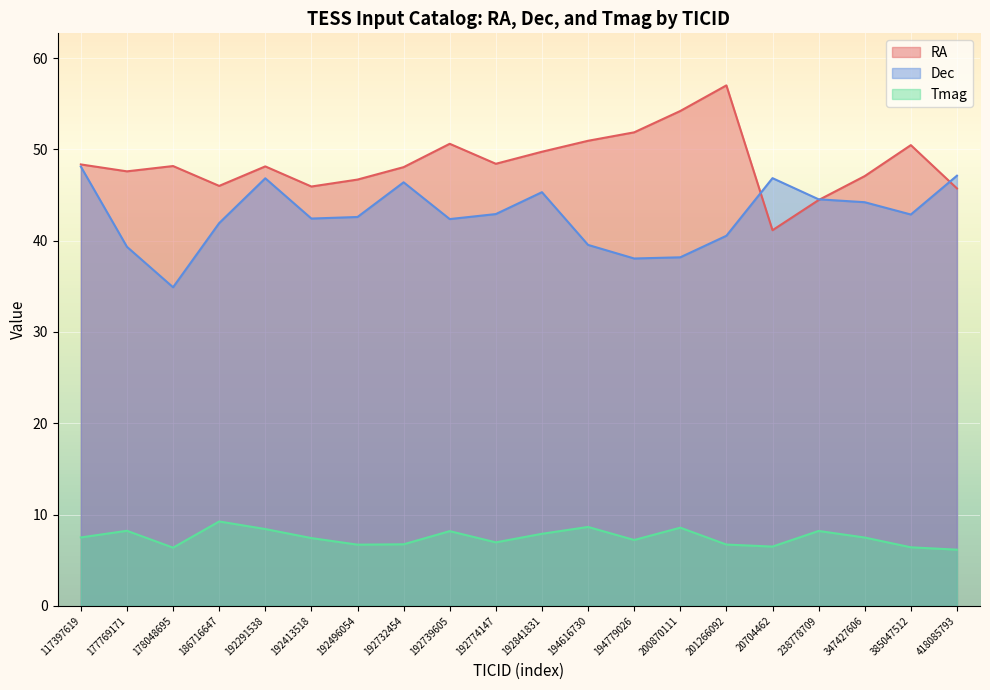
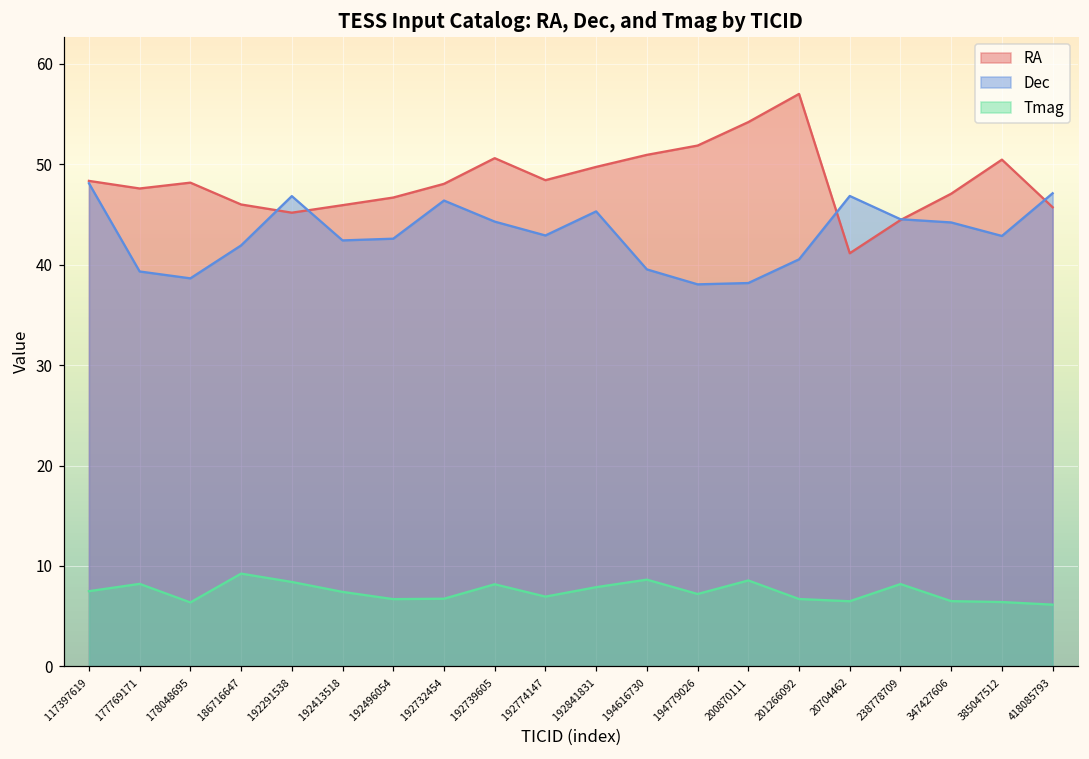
  {
    "RA": {
      "177769171": 48,
      "178048695": 48,
      "186716647": 46,
-     "192291538": 48,
+     "192291538": 45,
      "192413518": 46,
      "192496054": 47,
      "192732454": 48,
      "192739605": 51,
      "192774147": 48,
      "192841831": 50,
      "194616730": 51,
      "194779026": 52,
      "200870111": 54,
      "201266092": 57,
      "20704462": 41,
      "347427606": 47,
      "385047512": 50,
      "418085793": 46
    },
    "Dec": {
      "177769171": 39,
-     "178048695": 35,
+     "178048695": 39,
      "186716647": 42,
      "192291538": 47,
      "192413518": 42,
      "192496054": 43,
      "192732454": 46,
-     "192739605": 42,
+     "192739605": 44,
      "192774147": 43,
      "192841831": 45,
      "194616730": 40,
      "194779026": 38,
      "200870111": 38,
      "201266092": 41,
      "20704462": 47,
      "347427606": 44,
      "385047512": 43,
      "418085793": 47
    },
    "Tmag": {
      "117397619": 7,
      "177769171": 8,
      "178048695": 6,
      "186716647": 9,
      "192291538": 8,
      "192413518": 7,
      "192496054": 7,
      "192732454": 7,
      "192739605": 8,
      "192774147": 7,
      "192841831": 8,
      "194616730": 9,
      "194779026": 7,
      "200870111": 9,
      "201266092": 7,
      "20704462": 6,
      "238778709": 8,
-     "347427606": 7.5,
+     "347427606": 6.5,
      "385047512": 6,
      "418085793": 6
    }
  }
